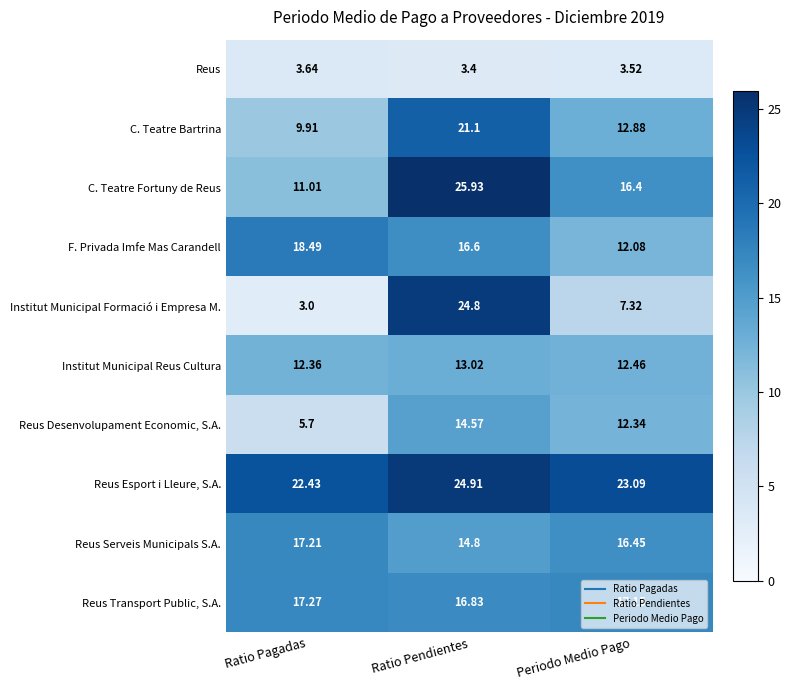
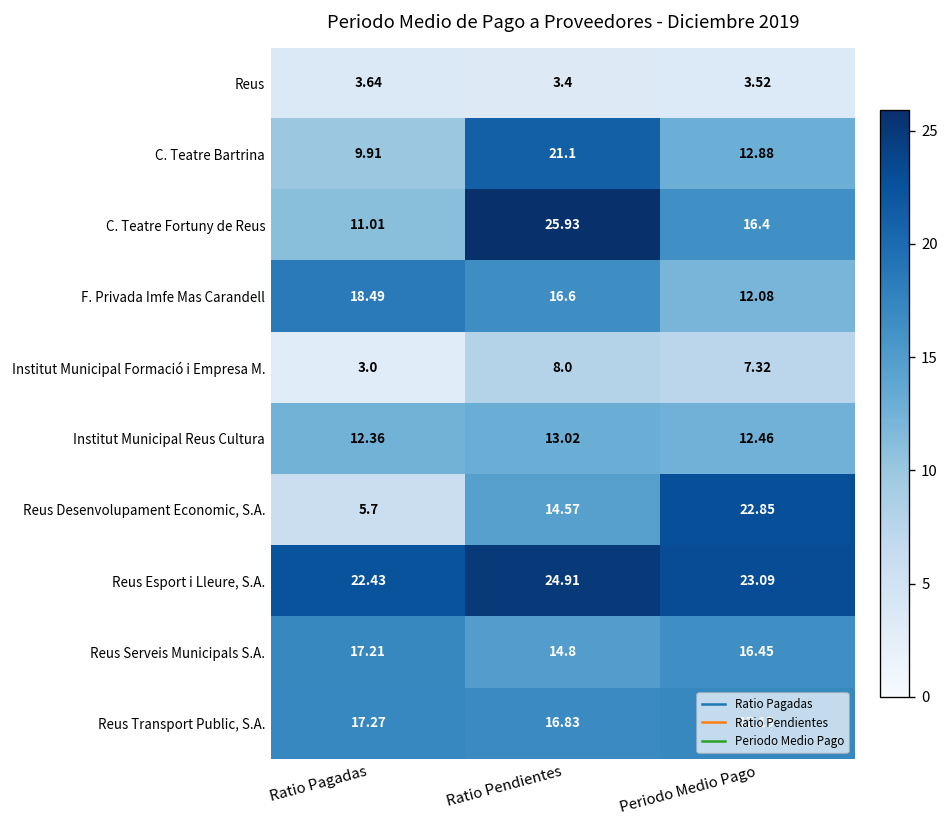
  {
    "Reus": {
      "Ratio Pagadas": 3.64,
      "Ratio Pendientes": 3.4,
      "Periodo Medio Pago": 3.52
    },
    "C. Teatre Bartrina": {
      "Ratio Pagadas": 9.91,
      "Ratio Pendientes": 21.1,
      "Periodo Medio Pago": 12.88
    },
    "C. Teatre Fortuny de Reus": {
      "Ratio Pagadas": 11.01,
      "Ratio Pendientes": 25.93,
      "Periodo Medio Pago": 16.4
    },
    "F. Privada Imfe Mas Carandell": {
      "Ratio Pagadas": 18.49,
      "Ratio Pendientes": 16.6,
      "Periodo Medio Pago": 12.08
    },
    "Institut Municipal Formació i Empresa M.": {
      "Ratio Pagadas": 3.0,
-     "Ratio Pendientes": 24.8,
+     "Ratio Pendientes": 8.0,
      "Periodo Medio Pago": 7.32
    },
    "Institut Municipal Reus Cultura": {
      "Ratio Pagadas": 12.36,
      "Ratio Pendientes": 13.02,
      "Periodo Medio Pago": 12.46
    },
    "Reus Desenvolupament Economic, S.A.": {
      "Ratio Pagadas": 5.7,
      "Ratio Pendientes": 14.57,
-     "Periodo Medio Pago": 12.34
+     "Periodo Medio Pago": 22.85
    },
    "Reus Esport i Lleure, S.A.": {
      "Ratio Pagadas": 22.43,
      "Ratio Pendientes": 24.91,
      "Periodo Medio Pago": 23.09
    },
    "Reus Serveis Municipals S.A.": {
      "Ratio Pagadas": 17.21,
      "Ratio Pendientes": 14.8,
      "Periodo Medio Pago": 16.45
    },
    "Reus Transport Public, S.A.": {
      "Ratio Pagadas": 17.27,
      "Ratio Pendientes": 16.83
    }
  }
